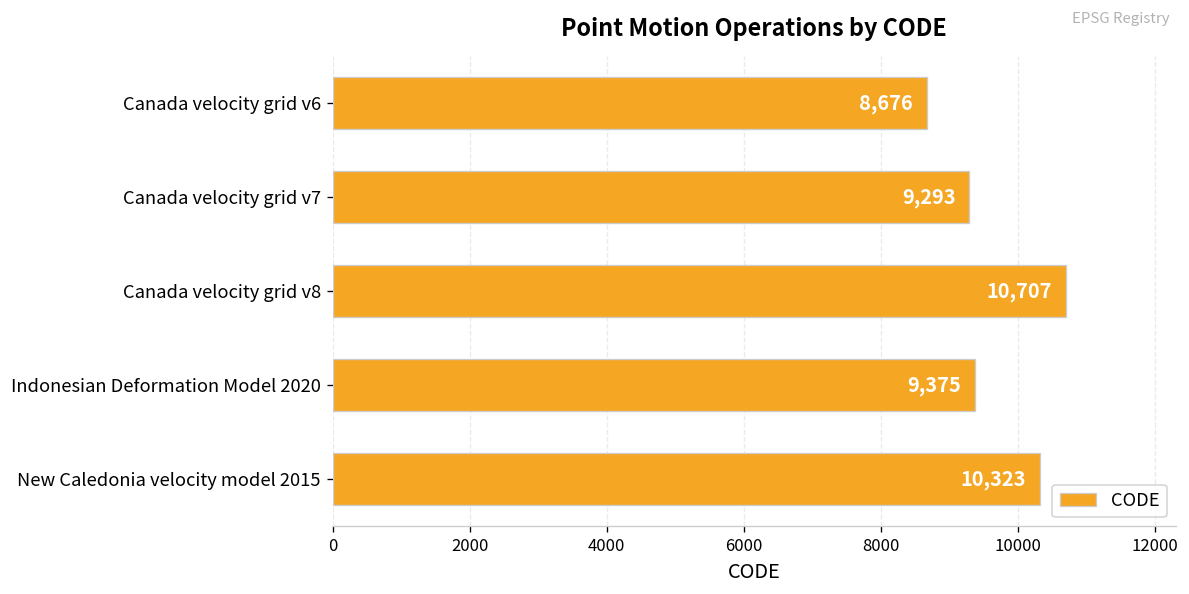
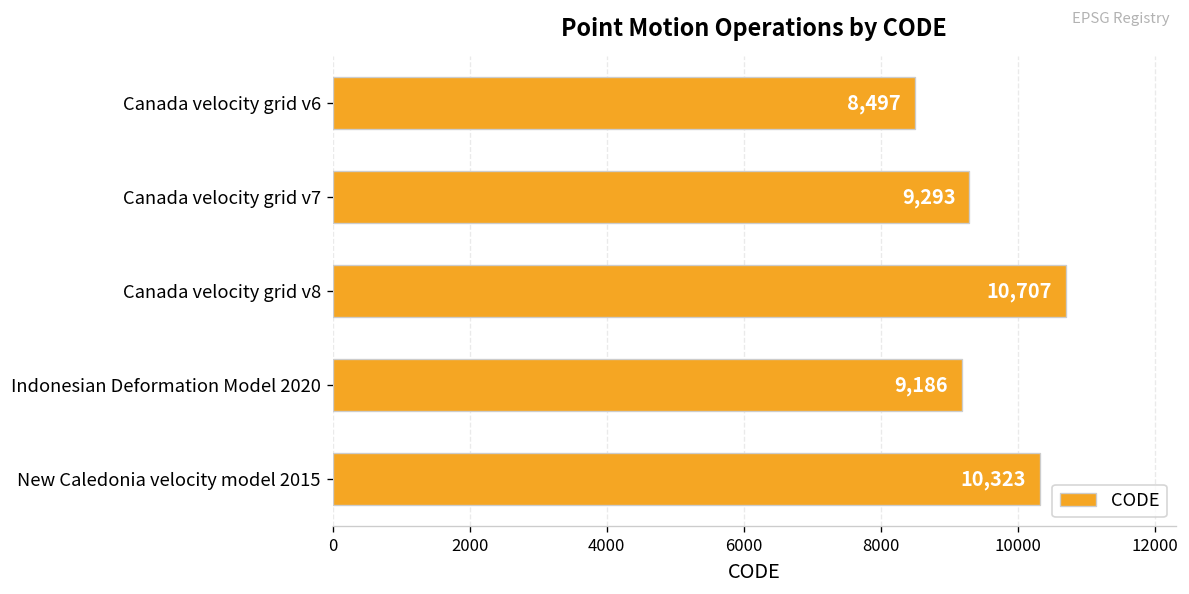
  {
-   "Canada velocity grid v6": "8,676",
+   "Canada velocity grid v6": "8,497",
    "Canada velocity grid v7": "9,293",
    "Canada velocity grid v8": "10,707",
-   "Indonesian Deformation Model 2020": "9,375",
+   "Indonesian Deformation Model 2020": "9,186",
    "New Caledonia velocity model 2015": "10,323"
  }
